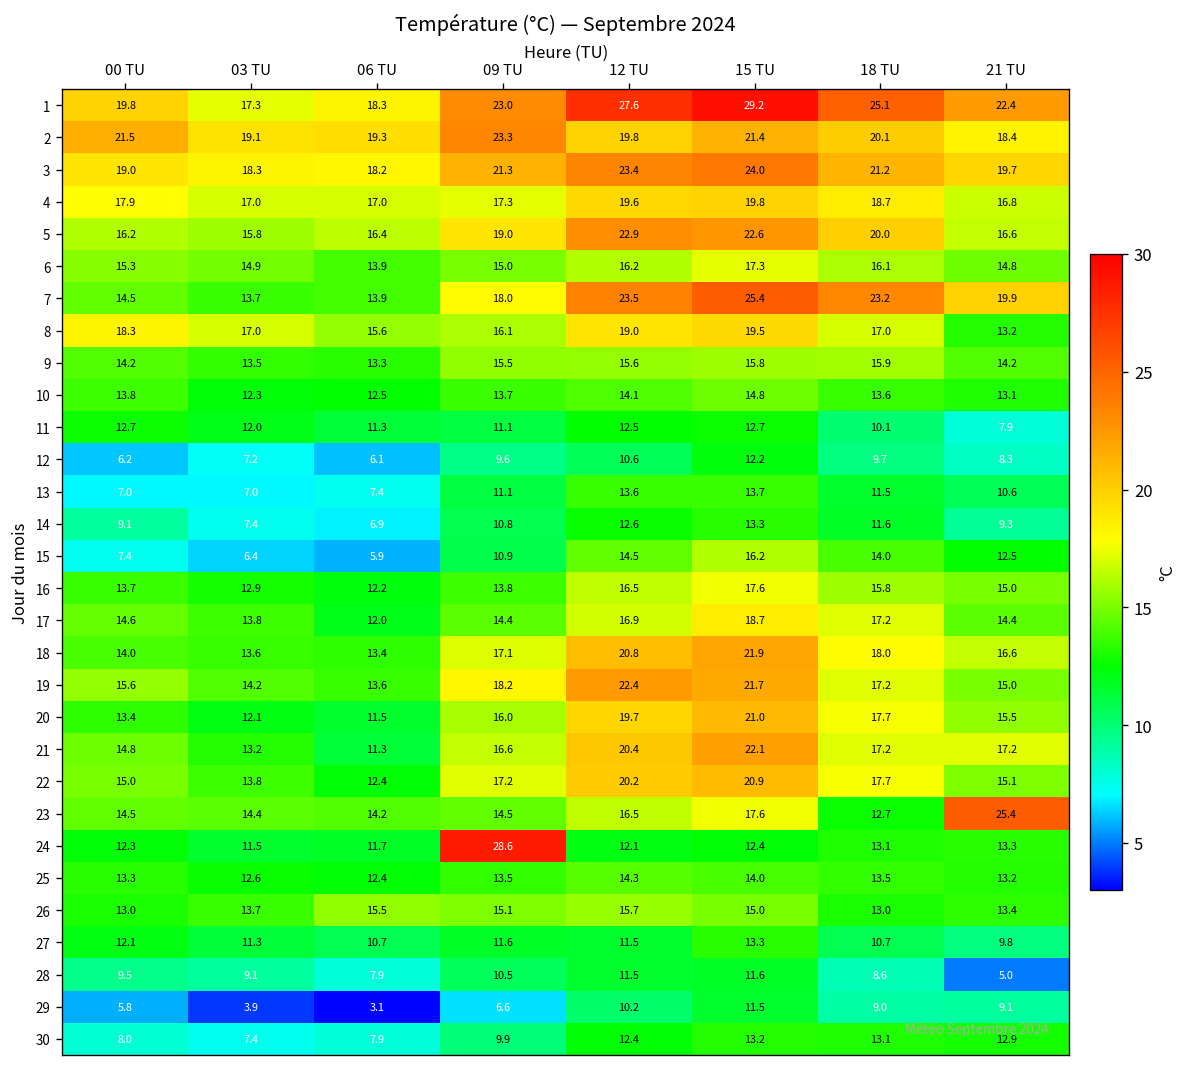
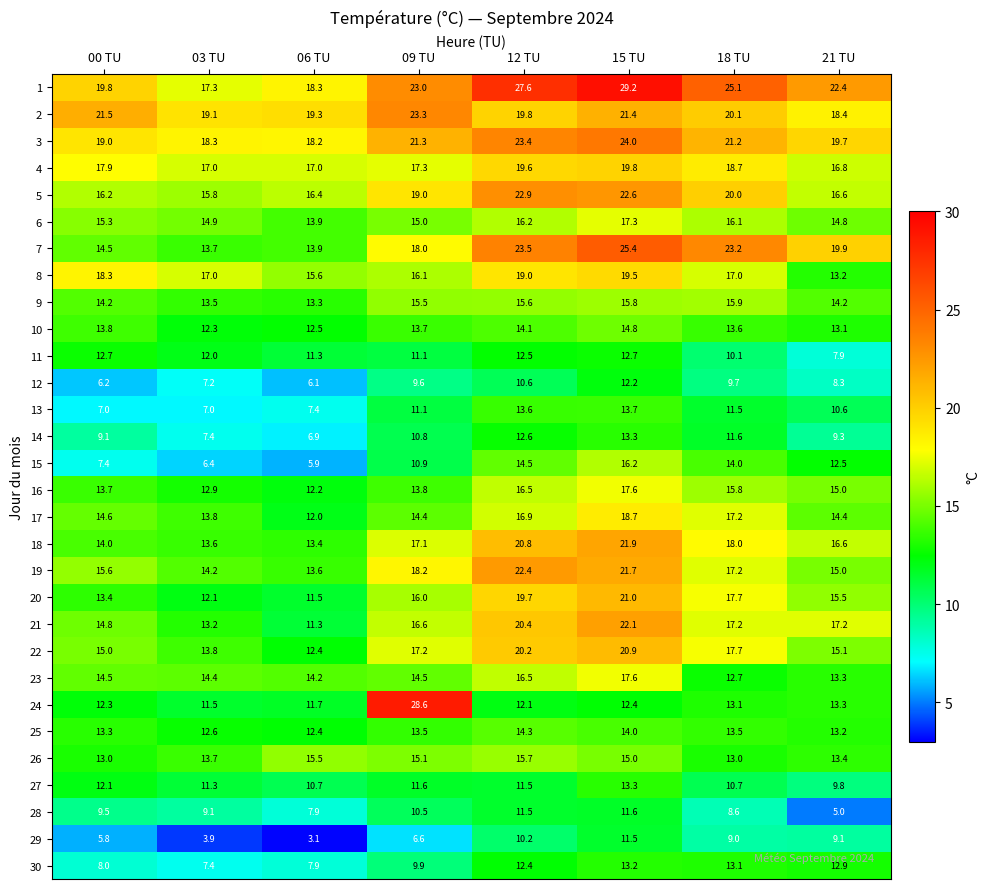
  {
    "23": {
      "00 TU": 14.5,
      "03 TU": 14.4,
      "06 TU": 14.2,
      "09 TU": 14.5,
      "12 TU": 16.5,
      "15 TU": 17.6,
      "18 TU": 12.7,
-     "21 TU": 25.4
+     "21 TU": 13.3
    }
  }
